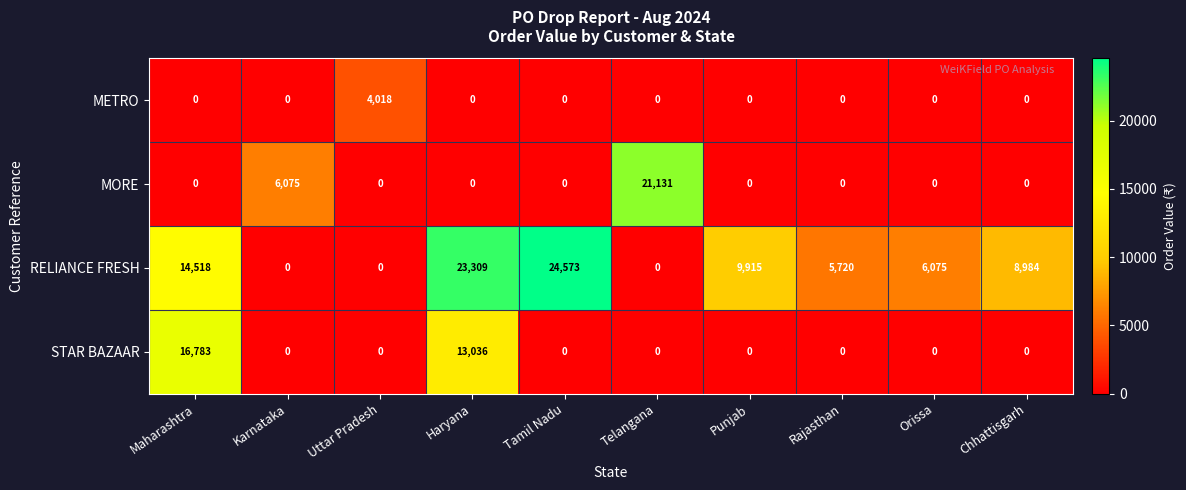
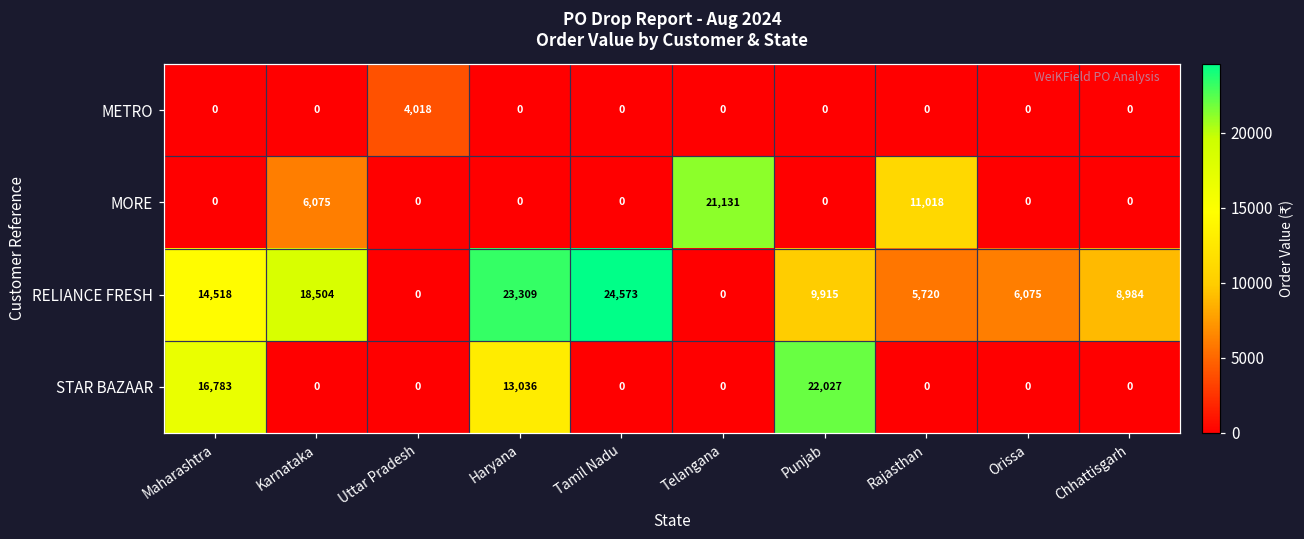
  {
    "METRO": {
      "Maharashtra": "0",
      "Karnataka": "0",
      "Uttar Pradesh": "4,018",
      "Haryana": "0",
      "Tamil Nadu": "0",
      "Telangana": "0",
      "Punjab": "0",
      "Rajasthan": "0",
      "Orissa": "0"
    },
    "MORE": {
      "Maharashtra": "0",
      "Karnataka": "6,075",
      "Uttar Pradesh": "0",
      "Haryana": "0",
      "Tamil Nadu": "0",
      "Telangana": "21,131",
      "Punjab": "0",
-     "Rajasthan": "0",
+     "Rajasthan": "11,018",
      "Orissa": "0",
      "Chhattisgarh": "0"
    },
    "RELIANCE FRESH": {
      "Maharashtra": "14,518",
-     "Karnataka": "0",
+     "Karnataka": "18,504",
      "Uttar Pradesh": "0",
      "Haryana": "23,309",
      "Tamil Nadu": "24,573",
      "Telangana": "0",
      "Punjab": "9,915",
      "Rajasthan": "5,720",
      "Orissa": "6,075",
      "Chhattisgarh": "8,984"
    },
    "STAR BAZAAR": {
      "Maharashtra": "16,783",
      "Karnataka": "0",
      "Uttar Pradesh": "0",
      "Haryana": "13,036",
      "Tamil Nadu": "0",
      "Telangana": "0",
-     "Punjab": "0",
+     "Punjab": "22,027",
      "Rajasthan": "0",
      "Orissa": "0",
      "Chhattisgarh": "0"
    }
  }
